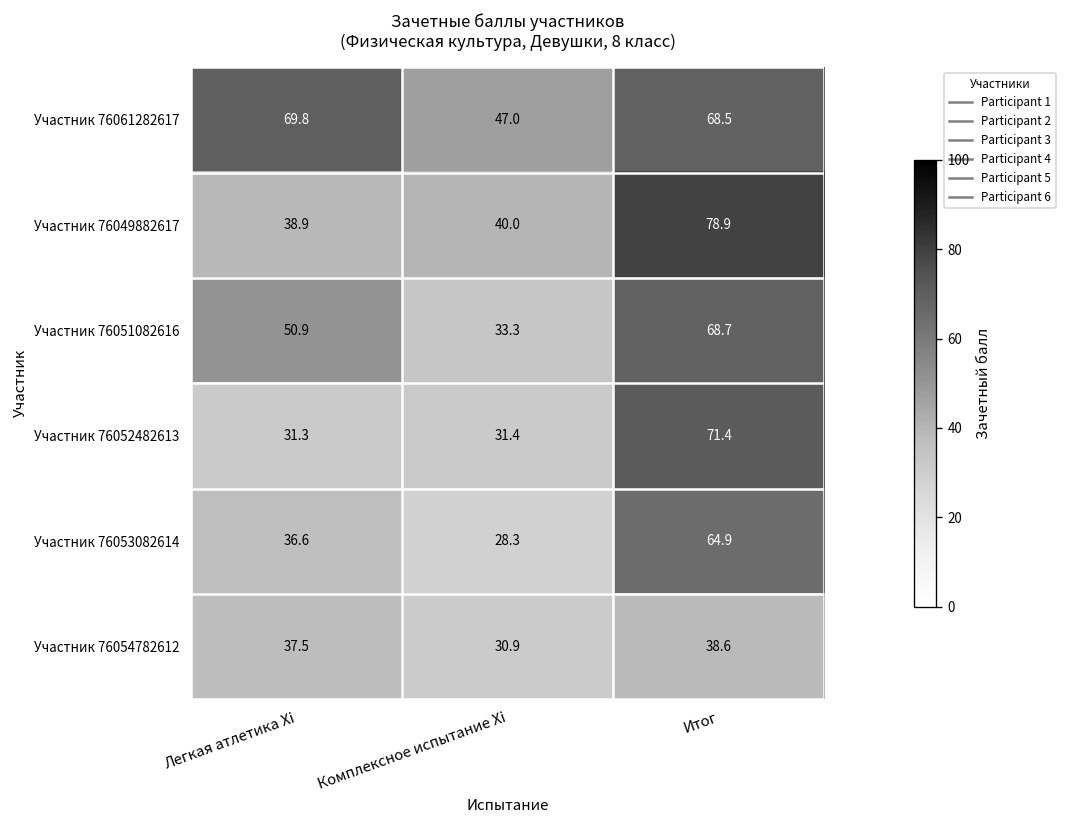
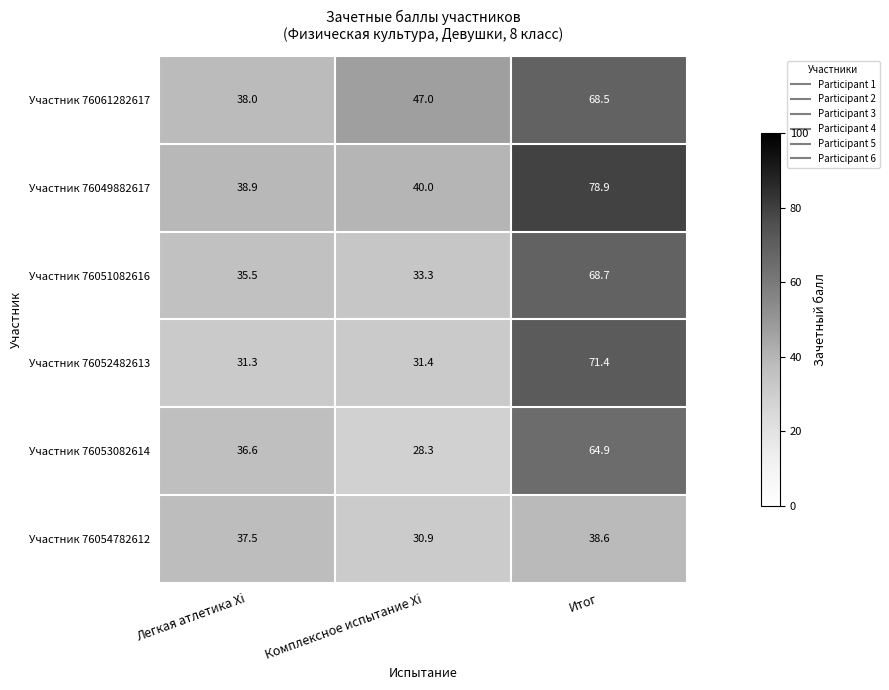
  {
    "Участник 76061282617": {
-     "Легкая атлетика Xi": 69.8,
+     "Легкая атлетика Xi": 38.0,
      "Комплексное испытание Xi": 47.0,
      "Итог": 68.5
    },
    "Участник 76049882617": {
      "Легкая атлетика Xi": 38.9,
      "Комплексное испытание Xi": 40.0,
      "Итог": 78.9
    },
    "Участник 76051082616": {
-     "Легкая атлетика Xi": 50.9,
+     "Легкая атлетика Xi": 35.5,
      "Комплексное испытание Xi": 33.3,
      "Итог": 68.7
    },
    "Участник 76052482613": {
      "Легкая атлетика Xi": 31.3,
      "Комплексное испытание Xi": 31.4,
      "Итог": 71.4
    },
    "Участник 76053082614": {
      "Легкая атлетика Xi": 36.6,
      "Комплексное испытание Xi": 28.3,
      "Итог": 64.9
    },
    "Участник 76054782612": {
      "Легкая атлетика Xi": 37.5,
      "Комплексное испытание Xi": 30.9,
      "Итог": 38.6
    }
  }
